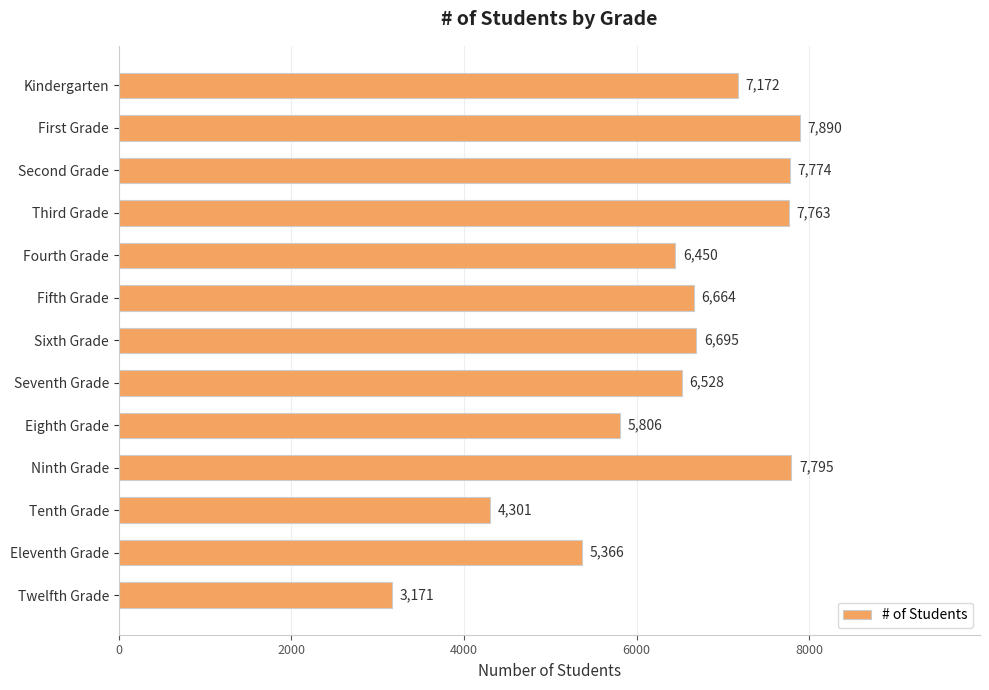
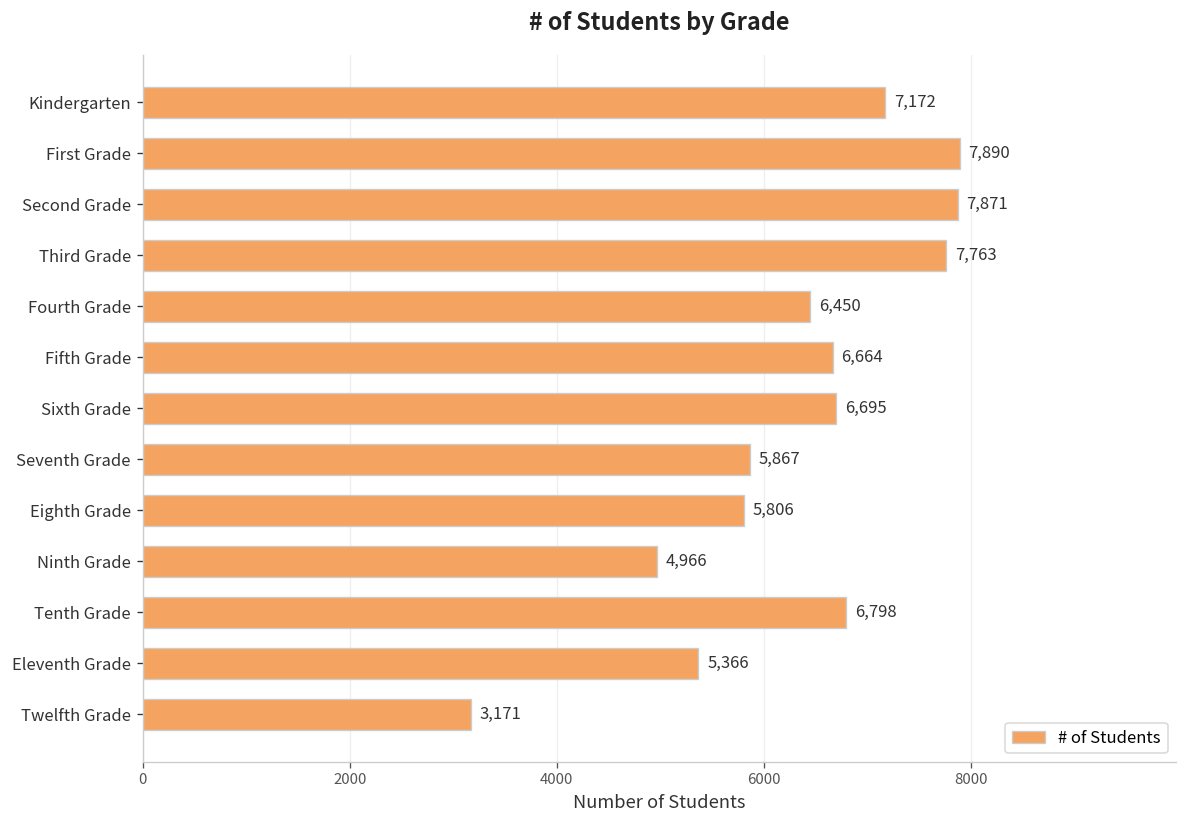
  {
    "Kindergarten": "7,172",
    "First Grade": "7,890",
-   "Second Grade": "7,774",
+   "Second Grade": "7,871",
    "Third Grade": "7,763",
    "Fourth Grade": "6,450",
    "Fifth Grade": "6,664",
    "Sixth Grade": "6,695",
-   "Seventh Grade": "6,528",
+   "Seventh Grade": "5,867",
    "Eighth Grade": "5,806",
-   "Ninth Grade": "7,795",
-   "Tenth Grade": "4,301",
+   "Ninth Grade": "4,966",
+   "Tenth Grade": "6,798",
    "Eleventh Grade": "5,366",
    "Twelfth Grade": "3,171"
  }
